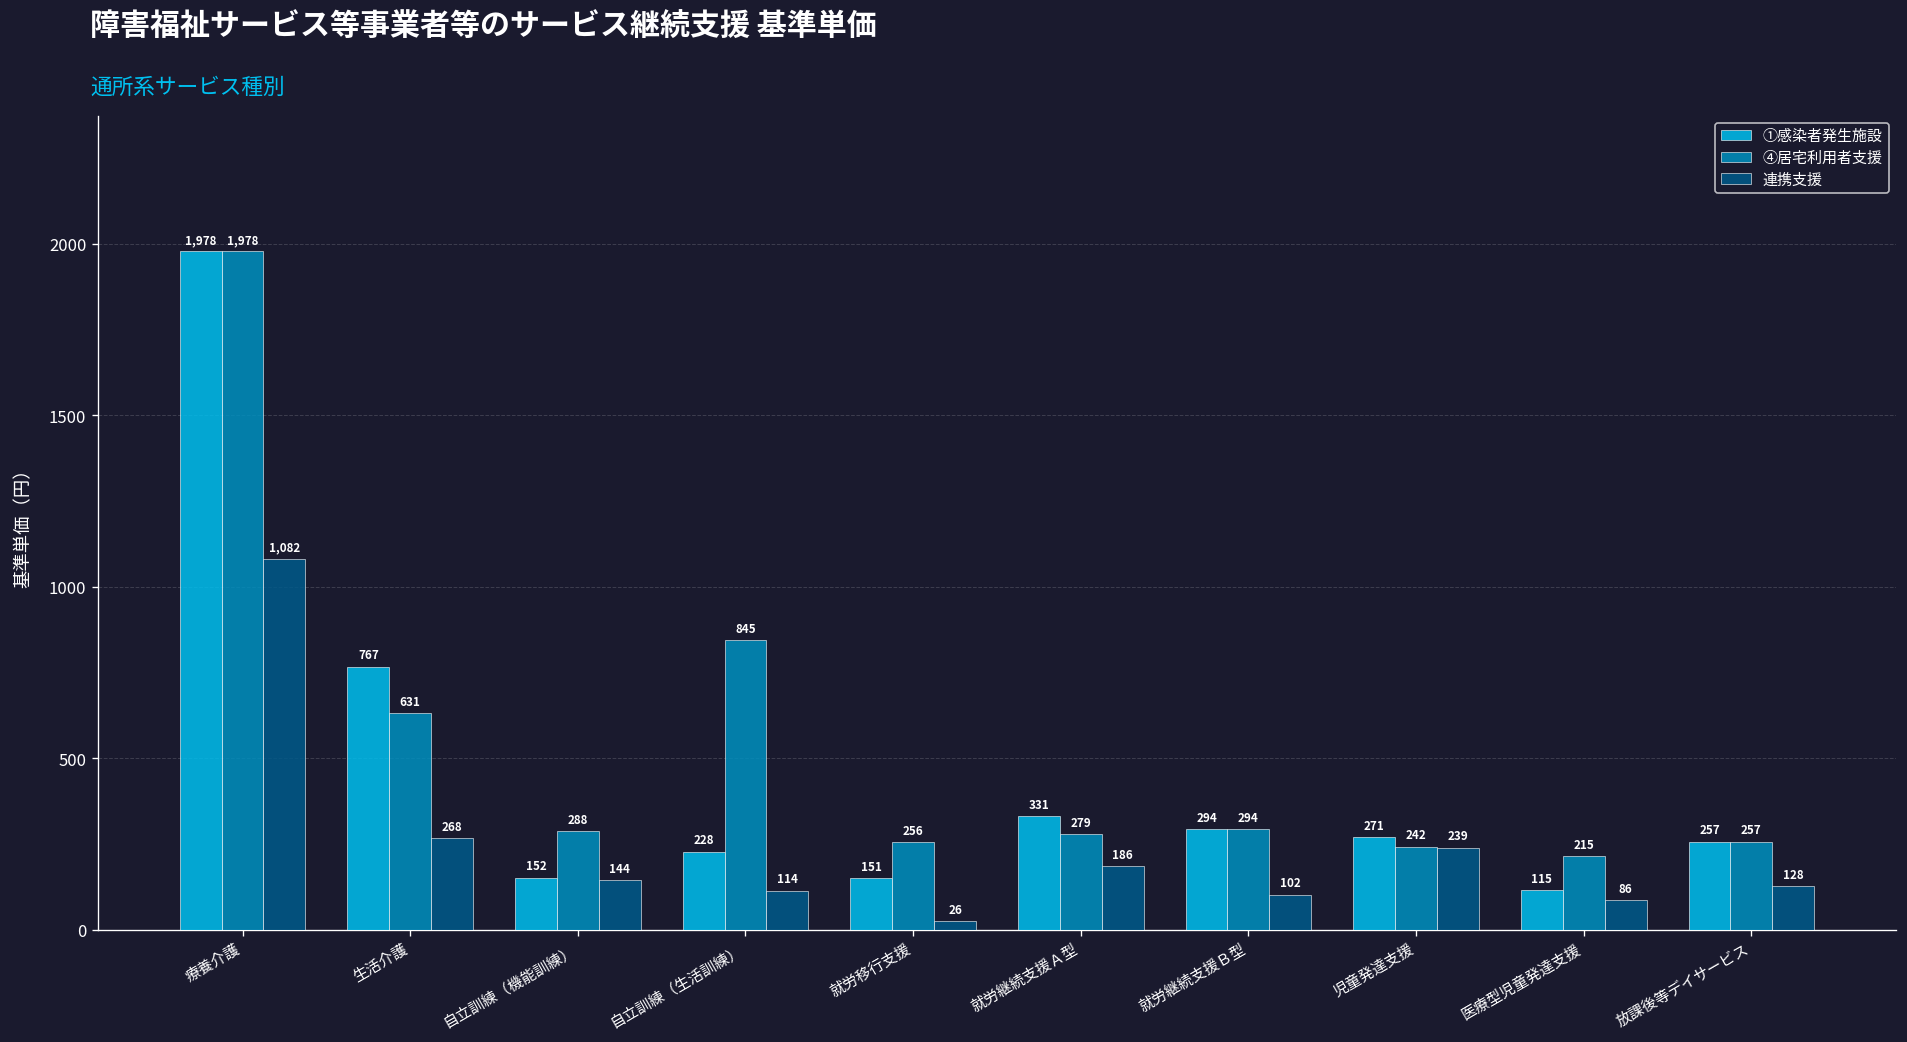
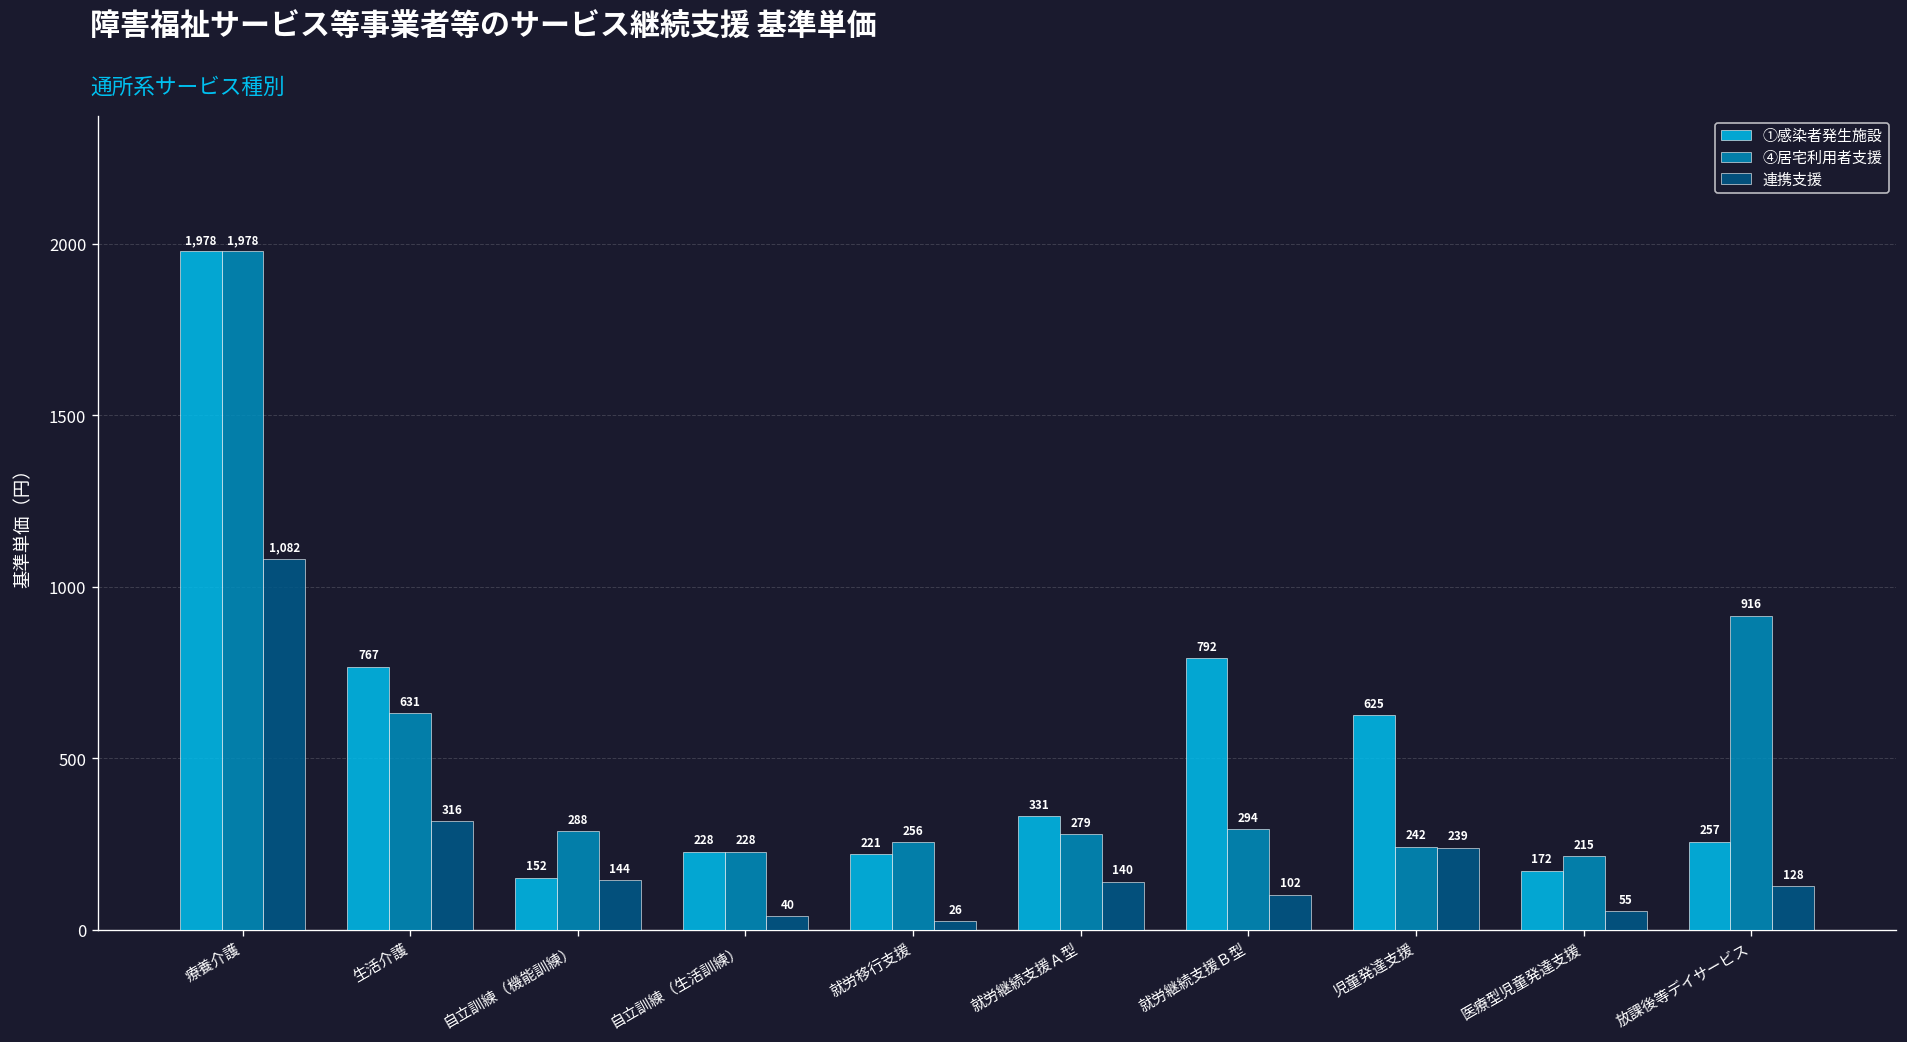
  {
    "①感染者発生施設": {
      "療養介護": "1,978",
      "生活介護": "767",
      "自立訓練（機能訓練）": "152",
      "自立訓練（生活訓練）": "228",
-     "就労移行支援": "151",
+     "就労移行支援": "221",
      "就労継続支援Ａ型": "331",
-     "就労継続支援Ｂ型": "294",
-     "児童発達支援": "271",
-     "医療型児童発達支援": "115",
+     "就労継続支援Ｂ型": "792",
+     "児童発達支援": "625",
+     "医療型児童発達支援": "172",
      "放課後等デイサービス": "257"
    },
    "④居宅利用者支援": {
      "療養介護": "1,978",
      "生活介護": "631",
      "自立訓練（機能訓練）": "288",
-     "自立訓練（生活訓練）": "845",
+     "自立訓練（生活訓練）": "228",
      "就労移行支援": "256",
      "就労継続支援Ａ型": "279",
      "就労継続支援Ｂ型": "294",
      "児童発達支援": "242",
      "医療型児童発達支援": "215",
-     "放課後等デイサービス": "257"
+     "放課後等デイサービス": "916"
    },
    "連携支援": {
      "療養介護": "1,082",
-     "生活介護": "268",
+     "生活介護": "316",
      "自立訓練（機能訓練）": "144",
-     "自立訓練（生活訓練）": "114",
+     "自立訓練（生活訓練）": "40",
      "就労移行支援": "26",
-     "就労継続支援Ａ型": "186",
+     "就労継続支援Ａ型": "140",
      "就労継続支援Ｂ型": "102",
      "児童発達支援": "239",
-     "医療型児童発達支援": "86",
+     "医療型児童発達支援": "55",
      "放課後等デイサービス": "128"
    }
  }
